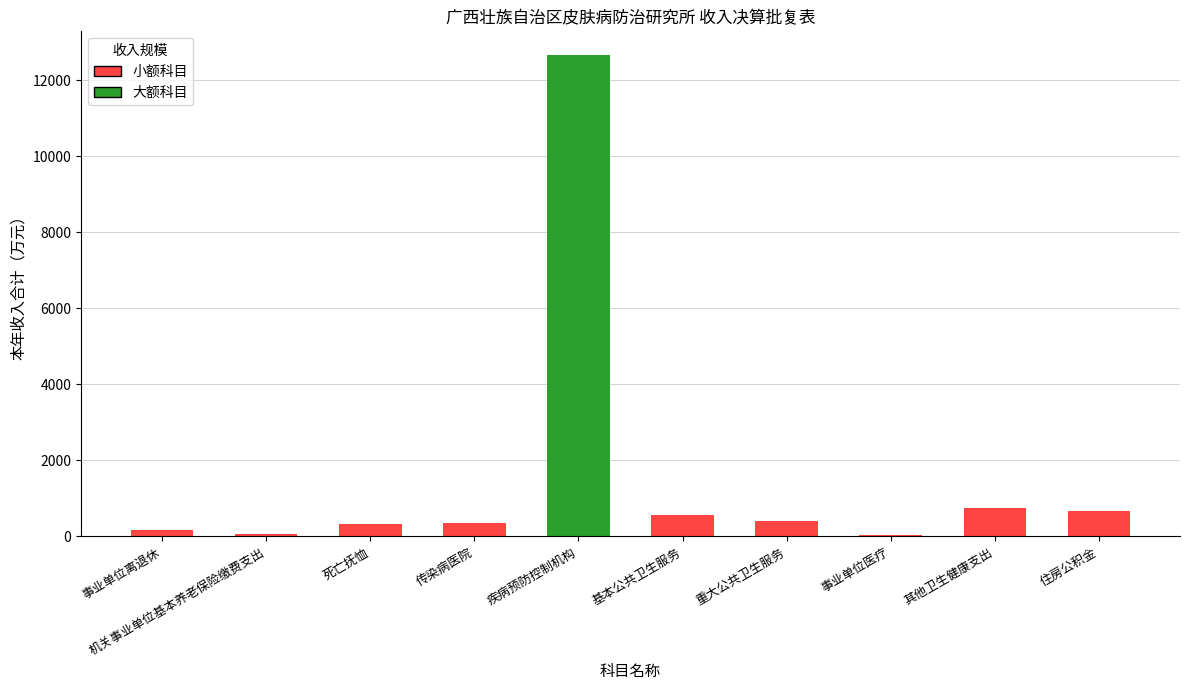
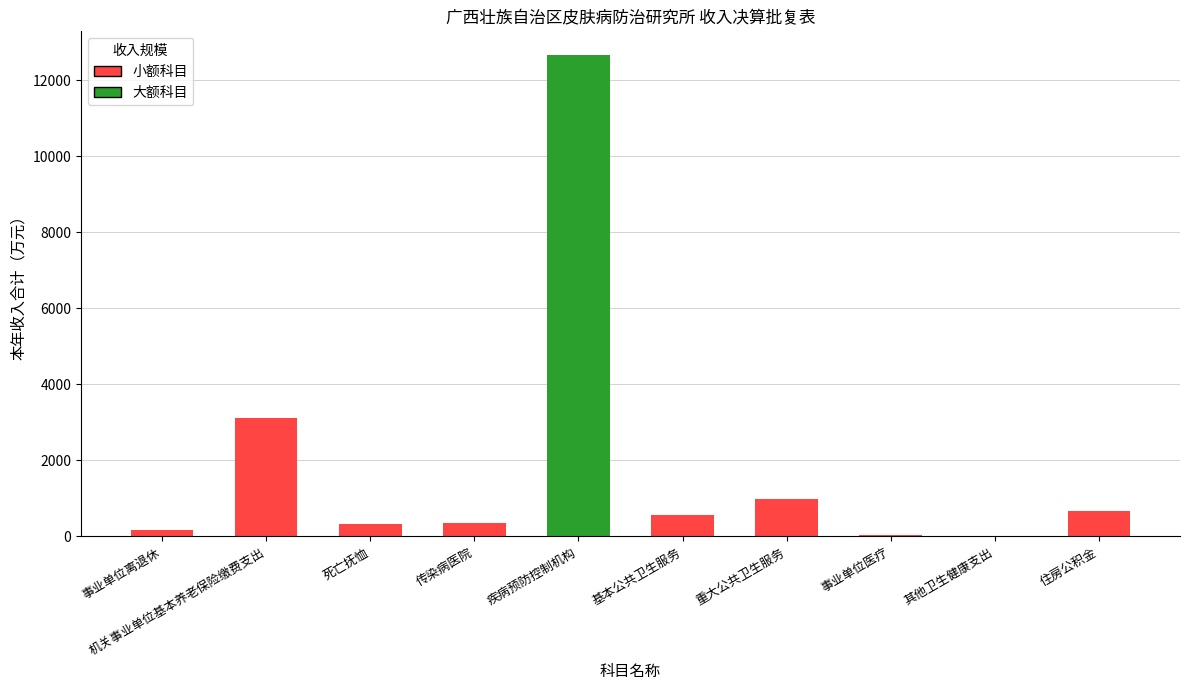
  {
    "事业单位离退休": 200,
-   "机关事业单位基本养老保险缴费支出": 100,
+   "机关事业单位基本养老保险缴费支出": 3100,
    "死亡抚恤": 300,
    "传染病医院": 300,
    "疾病预防控制机构": 12700,
    "基本公共卫生服务": 600,
-   "重大公共卫生服务": 400,
-   "其他卫生健康支出": 800,
+   "重大公共卫生服务": 1000,
+   "其他卫生健康支出": 0,
    "住房公积金": 700
  }
